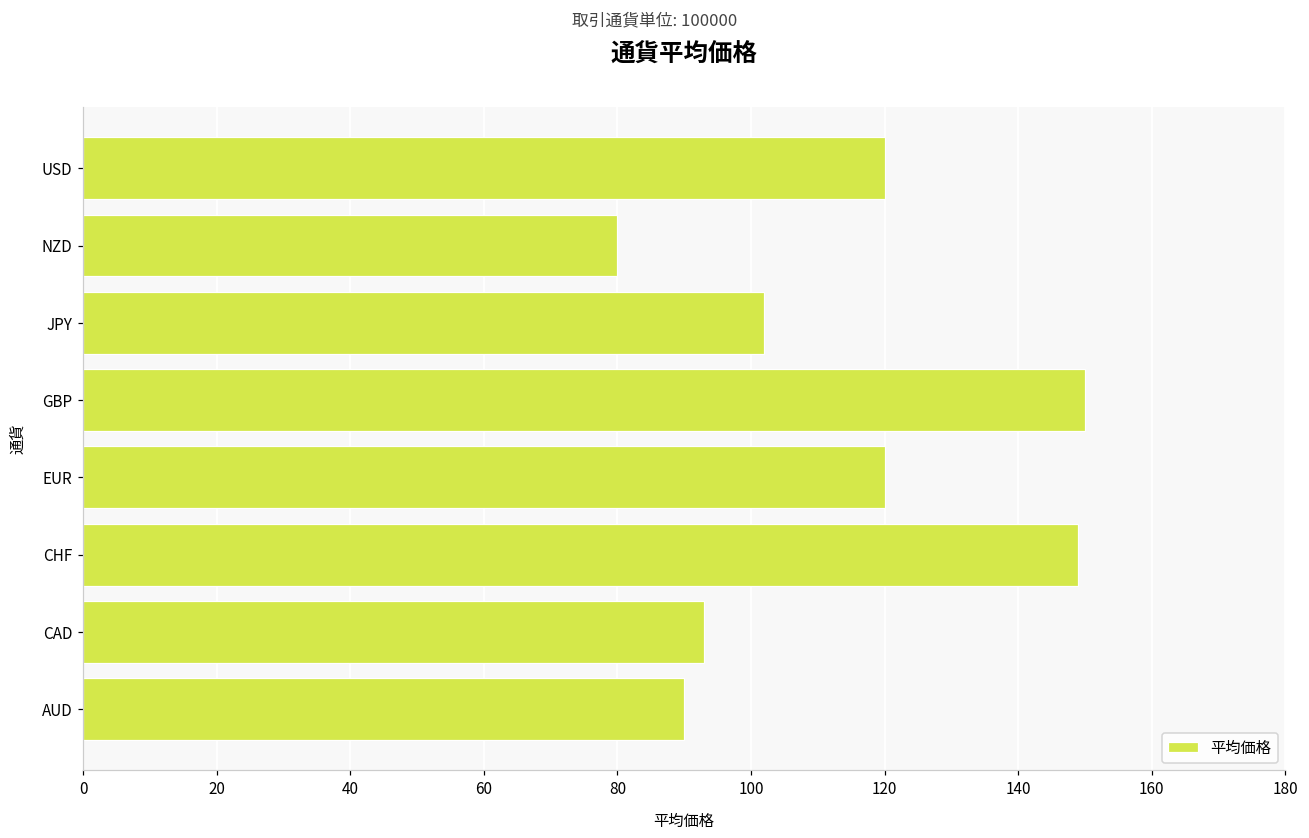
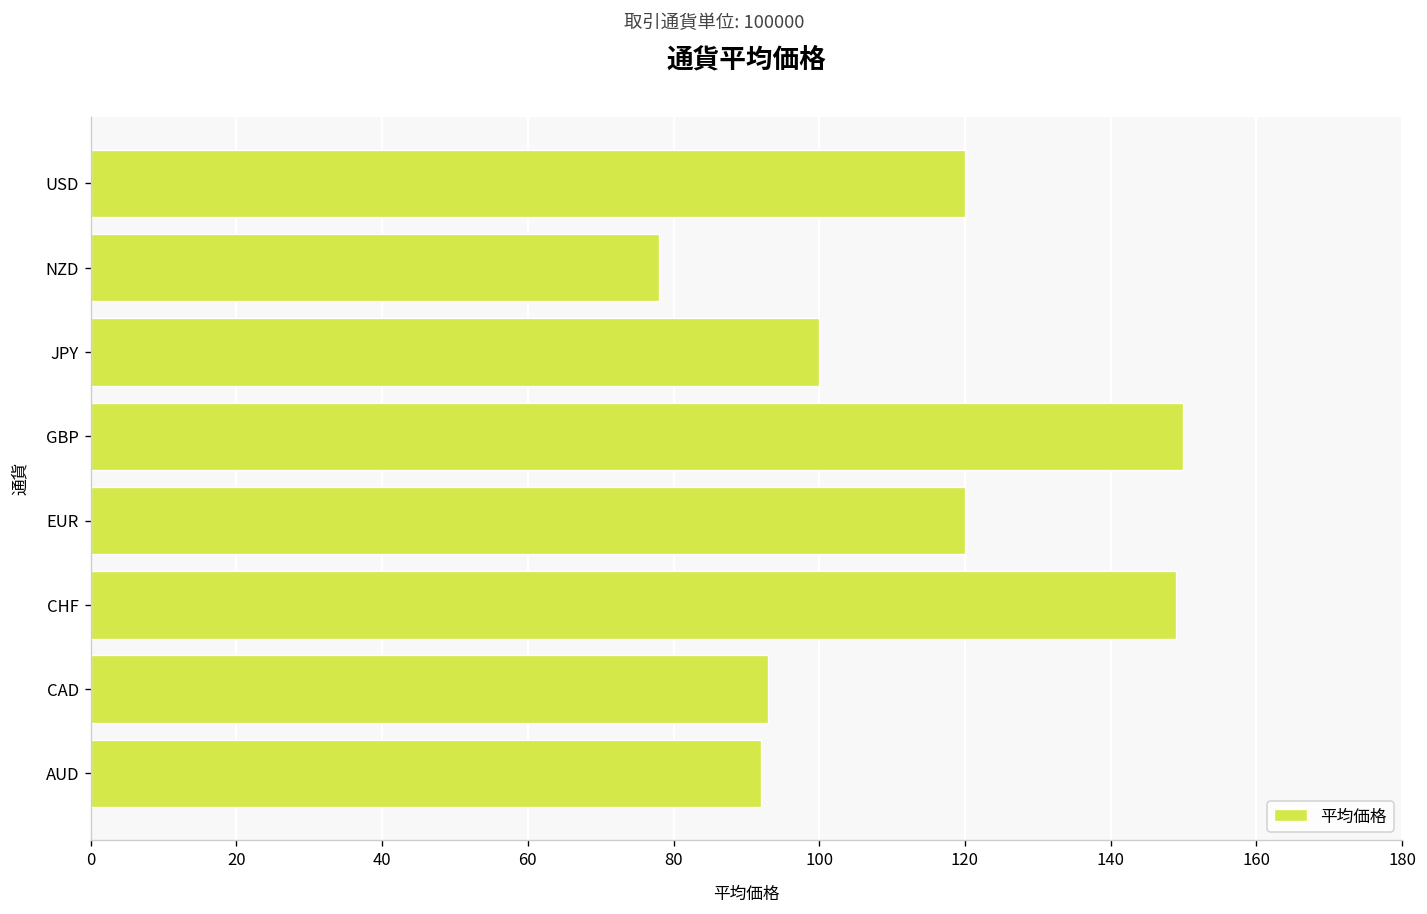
  {
    "USD": 120,
-   "NZD": 80,
-   "JPY": 102,
+   "NZD": 78,
+   "JPY": 100,
    "GBP": 150,
    "EUR": 120,
    "CHF": 149,
    "CAD": 93,
-   "AUD": 90
+   "AUD": 92
  }
